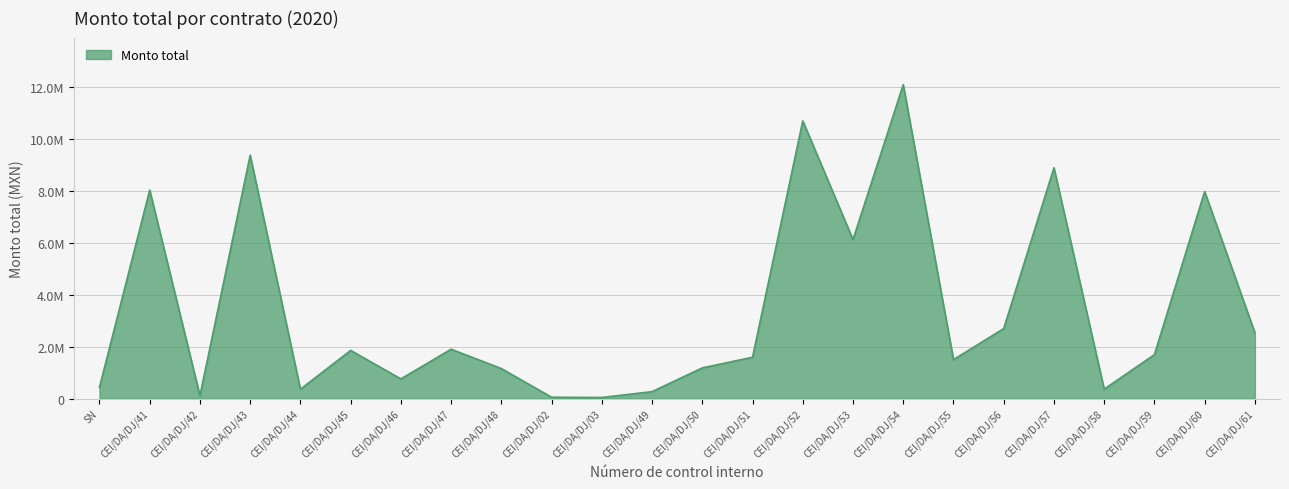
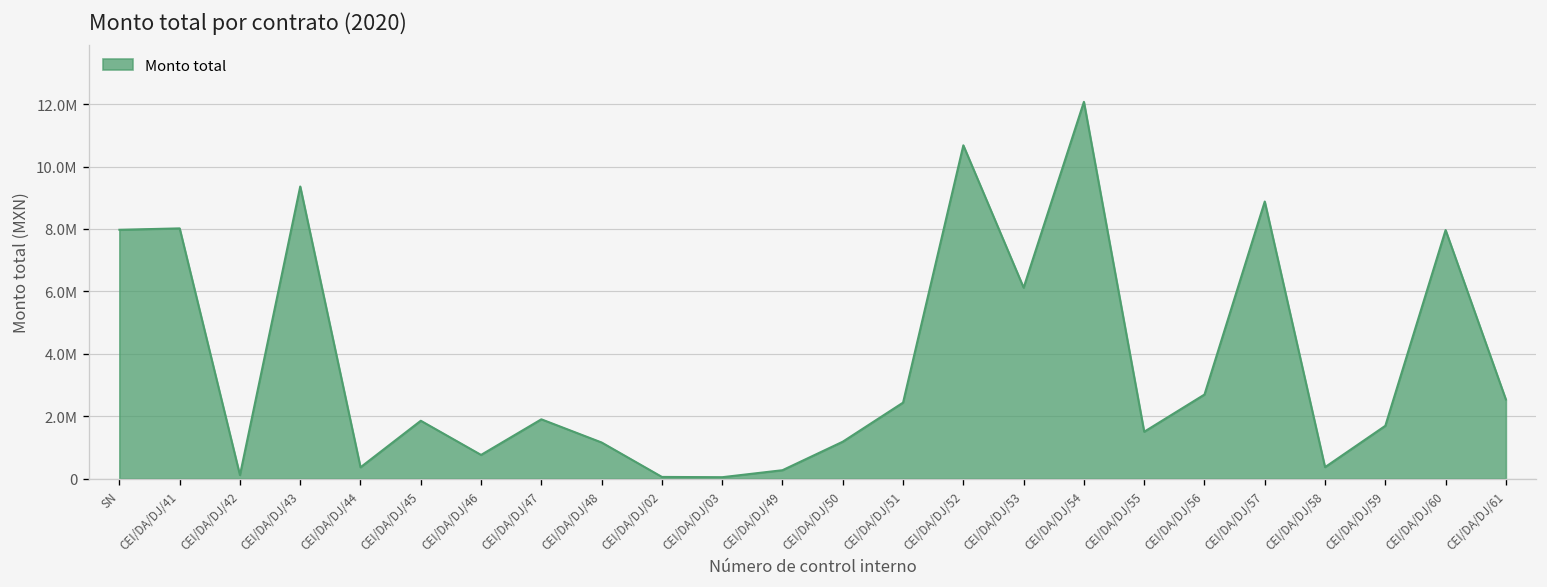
  {
-   "SN": 400000,
+   "SN": 8000000,
    "CEI/DA/DJ/41": 8000000,
    "CEI/DA/DJ/42": 100000,
    "CEI/DA/DJ/43": 9400000,
    "CEI/DA/DJ/44": 400000,
    "CEI/DA/DJ/45": 1900000,
    "CEI/DA/DJ/46": 800000,
    "CEI/DA/DJ/47": 1900000,
    "CEI/DA/DJ/48": 1200000,
    "CEI/DA/DJ/02": 100000,
    "CEI/DA/DJ/03": 0,
    "CEI/DA/DJ/49": 300000,
    "CEI/DA/DJ/50": 1200000,
-   "CEI/DA/DJ/51": 1600000,
+   "CEI/DA/DJ/51": 2400000,
    "CEI/DA/DJ/52": 10700000,
    "CEI/DA/DJ/53": 6100000,
    "CEI/DA/DJ/54": 12100000,
    "CEI/DA/DJ/55": 1500000,
    "CEI/DA/DJ/56": 2700000,
    "CEI/DA/DJ/57": 8900000,
    "CEI/DA/DJ/58": 400000,
    "CEI/DA/DJ/59": 1700000,
    "CEI/DA/DJ/60": 8000000,
    "CEI/DA/DJ/61": 2500000
  }
